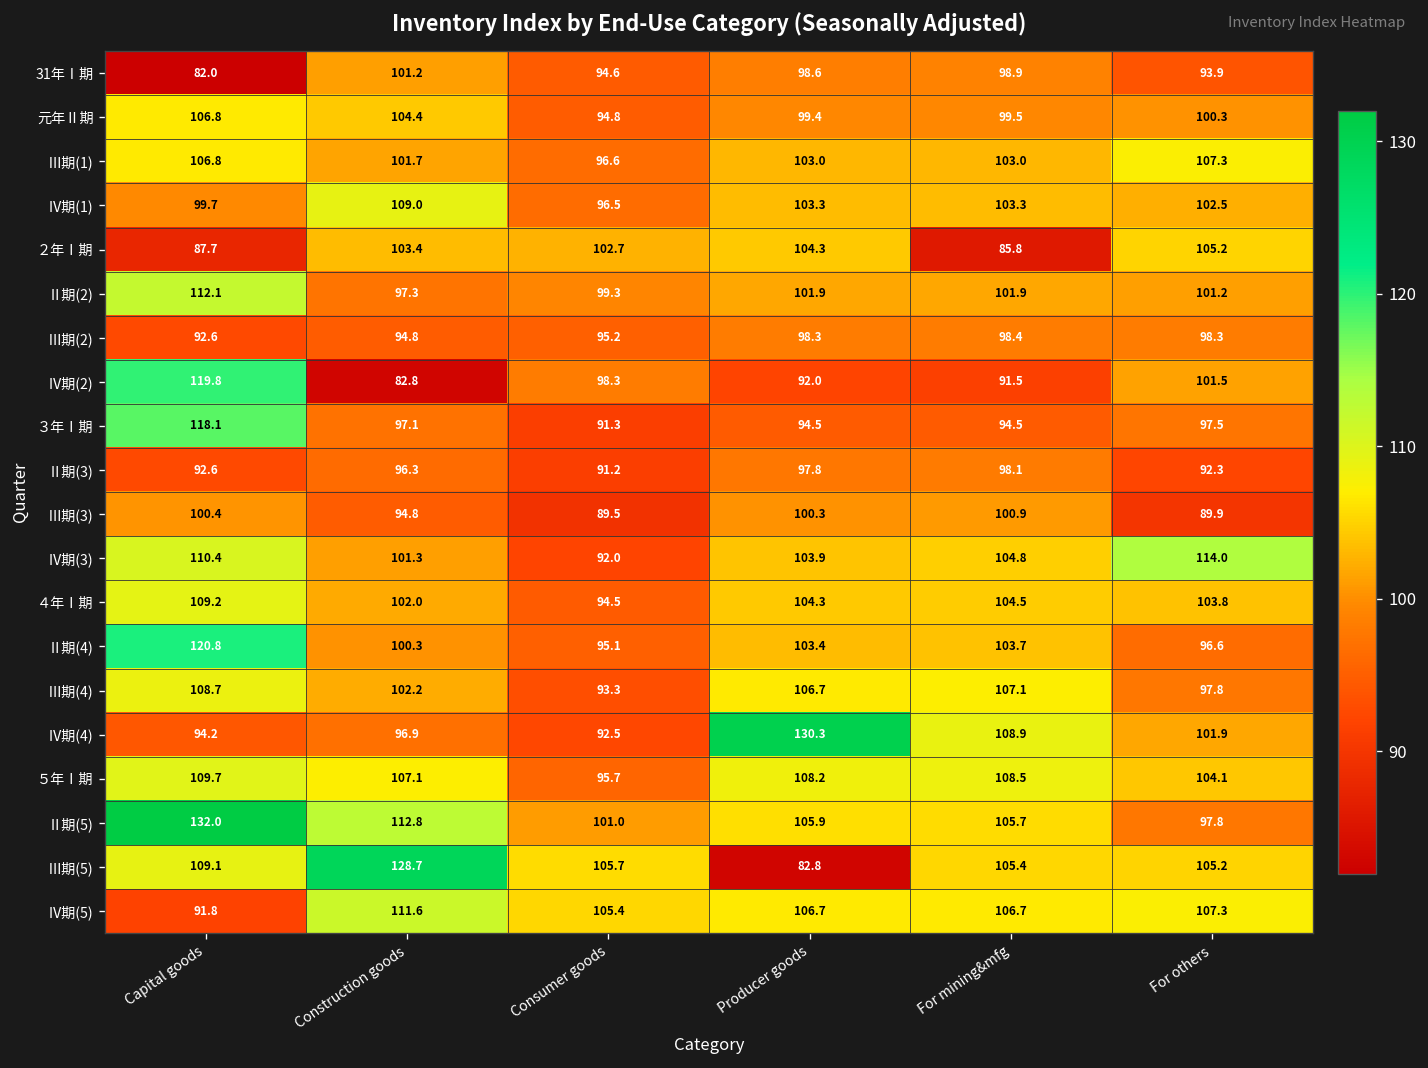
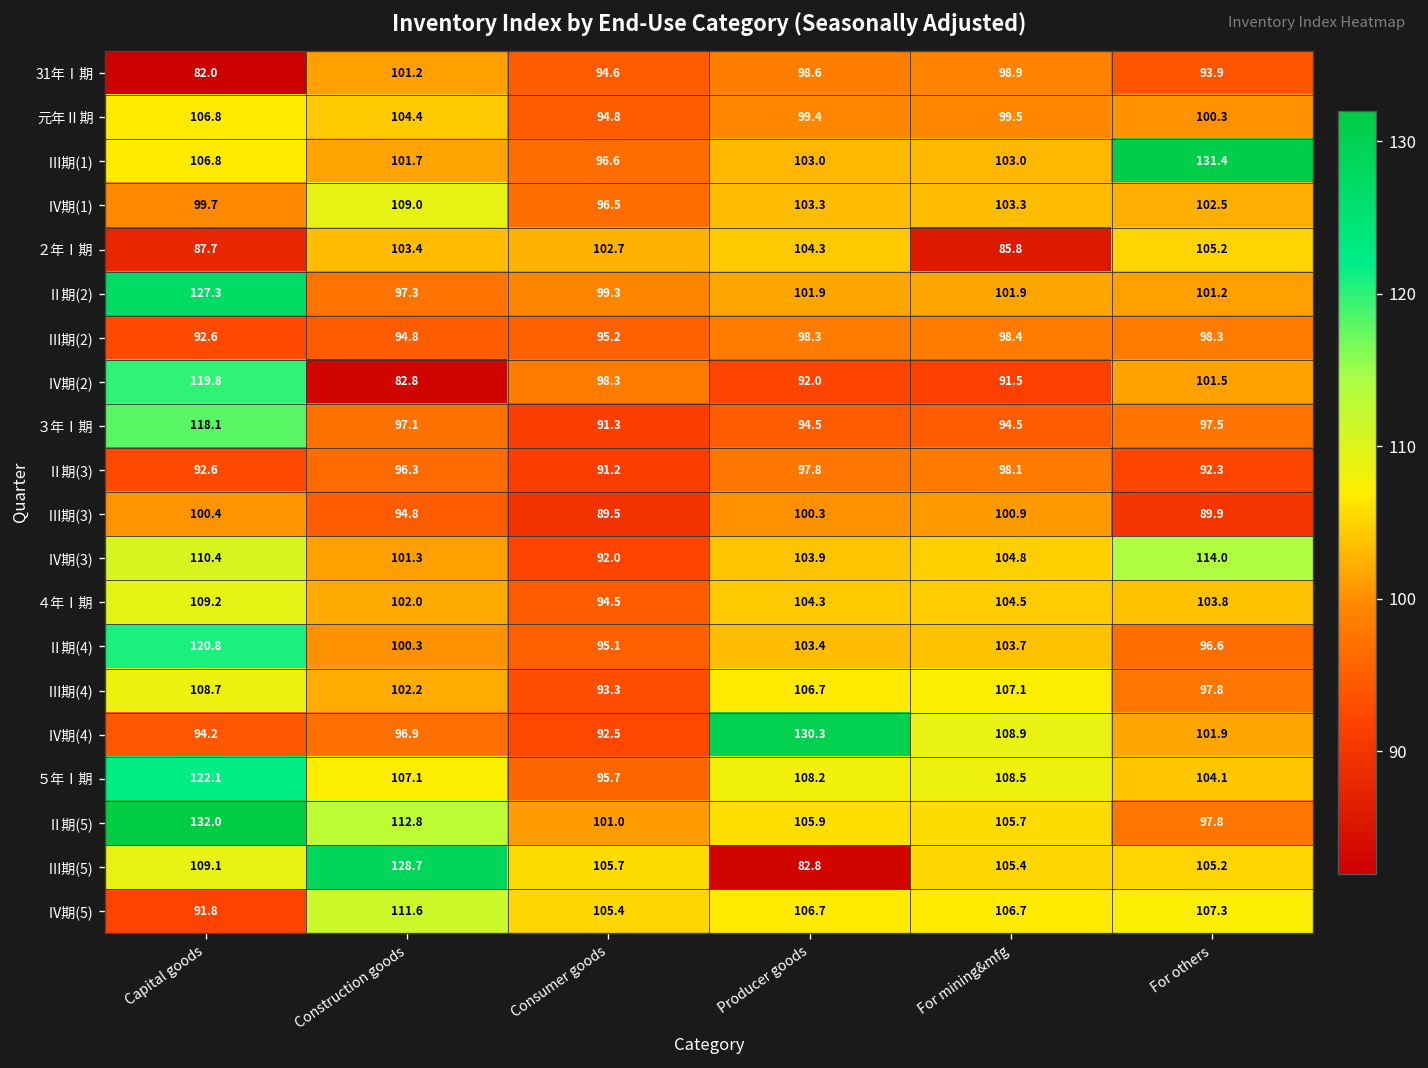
  {
    "31年Ⅰ期": {
      "Capital goods": 82.0,
      "Construction goods": 101.2,
      "Consumer goods": 94.6,
      "Producer goods": 98.6,
      "For mining&mfg": 98.9,
      "For others": 93.9
    },
    "元年Ⅱ期": {
      "Capital goods": 106.8,
      "Construction goods": 104.4,
      "Consumer goods": 94.8,
      "Producer goods": 99.4,
      "For mining&mfg": 99.5,
      "For others": 100.3
    },
    "Ⅲ期(1)": {
      "Capital goods": 106.8,
      "Construction goods": 101.7,
      "Consumer goods": 96.6,
      "Producer goods": 103.0,
      "For mining&mfg": 103.0,
-     "For others": 107.3
+     "For others": 131.4
    },
    "Ⅳ期(1)": {
      "Capital goods": 99.7,
      "Construction goods": 109.0,
      "Consumer goods": 96.5,
      "Producer goods": 103.3,
      "For mining&mfg": 103.3,
      "For others": 102.5
    },
    "２年Ⅰ期": {
      "Capital goods": 87.7,
      "Construction goods": 103.4,
      "Consumer goods": 102.7,
      "Producer goods": 104.3,
      "For mining&mfg": 85.8,
      "For others": 105.2
    },
    "Ⅱ期(2)": {
-     "Capital goods": 112.1,
+     "Capital goods": 127.3,
      "Construction goods": 97.3,
      "Consumer goods": 99.3,
      "Producer goods": 101.9,
      "For mining&mfg": 101.9,
      "For others": 101.2
    },
    "Ⅲ期(2)": {
      "Capital goods": 92.6,
      "Construction goods": 94.8,
      "Consumer goods": 95.2,
      "Producer goods": 98.3,
      "For mining&mfg": 98.4,
      "For others": 98.3
    },
    "Ⅳ期(2)": {
      "Capital goods": 119.8,
      "Construction goods": 82.8,
      "Consumer goods": 98.3,
      "Producer goods": 92.0,
      "For mining&mfg": 91.5,
      "For others": 101.5
    },
    "３年Ⅰ期": {
      "Capital goods": 118.1,
      "Construction goods": 97.1,
      "Consumer goods": 91.3,
      "Producer goods": 94.5,
      "For mining&mfg": 94.5,
      "For others": 97.5
    },
    "Ⅱ期(3)": {
      "Capital goods": 92.6,
      "Construction goods": 96.3,
      "Consumer goods": 91.2,
      "Producer goods": 97.8,
      "For mining&mfg": 98.1,
      "For others": 92.3
    },
    "Ⅲ期(3)": {
      "Capital goods": 100.4,
      "Construction goods": 94.8,
      "Consumer goods": 89.5,
      "Producer goods": 100.3,
      "For mining&mfg": 100.9,
      "For others": 89.9
    },
    "Ⅳ期(3)": {
      "Capital goods": 110.4,
      "Construction goods": 101.3,
      "Consumer goods": 92.0,
      "Producer goods": 103.9,
      "For mining&mfg": 104.8,
      "For others": 114.0
    },
    "４年Ⅰ期": {
      "Capital goods": 109.2,
      "Construction goods": 102.0,
      "Consumer goods": 94.5,
      "Producer goods": 104.3,
      "For mining&mfg": 104.5,
      "For others": 103.8
    },
    "Ⅱ期(4)": {
      "Capital goods": 120.8,
      "Construction goods": 100.3,
      "Consumer goods": 95.1,
      "Producer goods": 103.4,
      "For mining&mfg": 103.7,
      "For others": 96.6
    },
    "Ⅲ期(4)": {
      "Capital goods": 108.7,
      "Construction goods": 102.2,
      "Consumer goods": 93.3,
      "Producer goods": 106.7,
      "For mining&mfg": 107.1,
      "For others": 97.8
    },
    "Ⅳ期(4)": {
      "Capital goods": 94.2,
      "Construction goods": 96.9,
      "Consumer goods": 92.5,
      "Producer goods": 130.3,
      "For mining&mfg": 108.9,
      "For others": 101.9
    },
    "５年Ⅰ期": {
-     "Capital goods": 109.7,
+     "Capital goods": 122.1,
      "Construction goods": 107.1,
      "Consumer goods": 95.7,
      "Producer goods": 108.2,
      "For mining&mfg": 108.5,
      "For others": 104.1
    },
    "Ⅱ期(5)": {
      "Capital goods": 132.0,
      "Construction goods": 112.8,
      "Consumer goods": 101.0,
      "Producer goods": 105.9,
      "For mining&mfg": 105.7,
      "For others": 97.8
    },
    "Ⅲ期(5)": {
      "Capital goods": 109.1,
      "Construction goods": 128.7,
      "Consumer goods": 105.7,
      "Producer goods": 82.8,
      "For mining&mfg": 105.4,
      "For others": 105.2
    },
    "Ⅳ期(5)": {
      "Capital goods": 91.8,
      "Construction goods": 111.6,
      "Consumer goods": 105.4,
      "Producer goods": 106.7,
      "For mining&mfg": 106.7,
      "For others": 107.3
    }
  }
